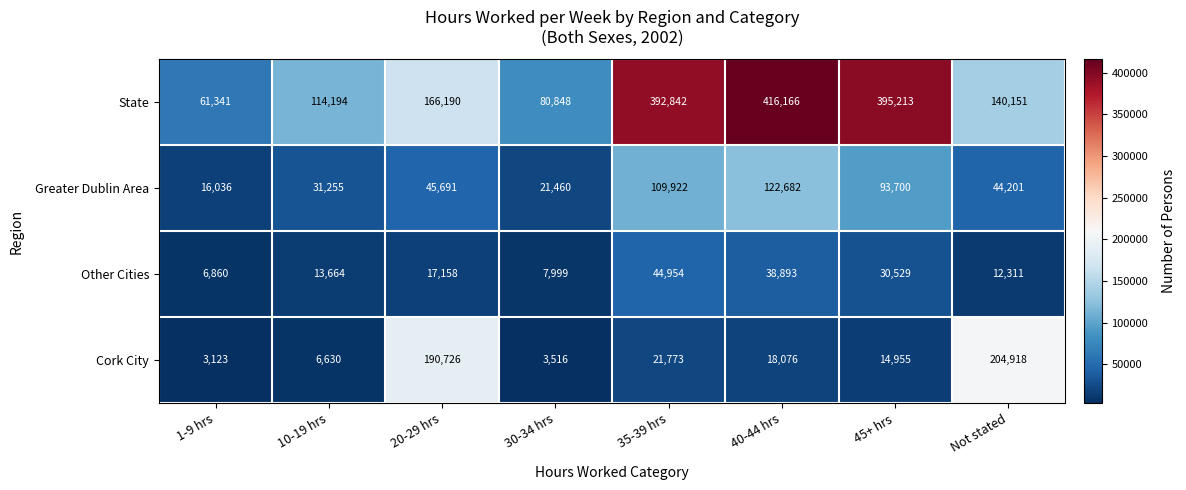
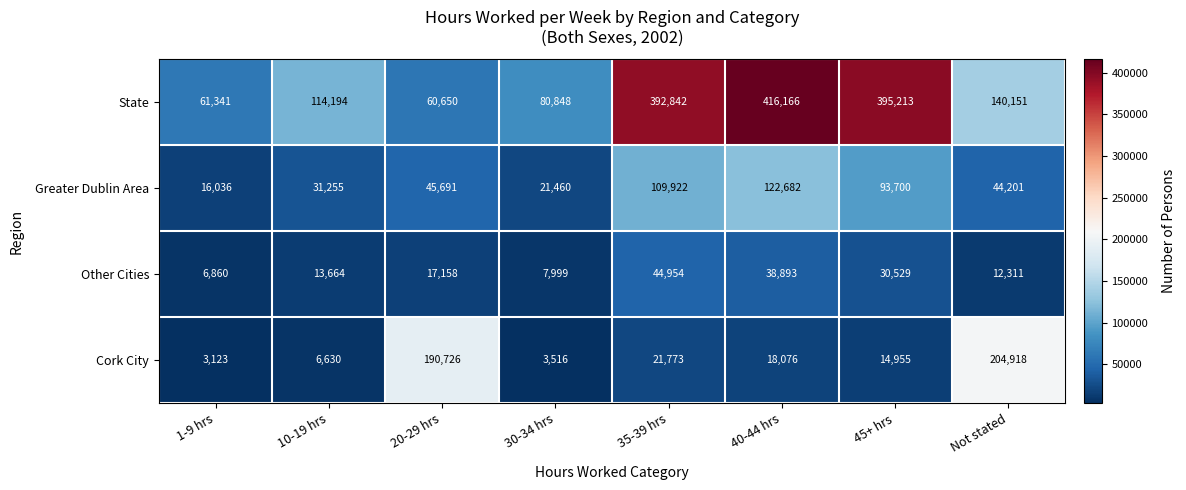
  {
    "State": {
      "1-9 hrs": "61,341",
      "10-19 hrs": "114,194",
-     "20-29 hrs": "166,190",
+     "20-29 hrs": "60,650",
      "30-34 hrs": "80,848",
      "35-39 hrs": "392,842",
      "40-44 hrs": "416,166",
      "45+ hrs": "395,213",
      "Not stated": "140,151"
    },
    "Greater Dublin Area": {
      "1-9 hrs": "16,036",
      "10-19 hrs": "31,255",
      "20-29 hrs": "45,691",
      "30-34 hrs": "21,460",
      "35-39 hrs": "109,922",
      "40-44 hrs": "122,682",
      "45+ hrs": "93,700",
      "Not stated": "44,201"
    },
    "Other Cities": {
      "1-9 hrs": "6,860",
      "10-19 hrs": "13,664",
      "20-29 hrs": "17,158",
      "30-34 hrs": "7,999",
      "35-39 hrs": "44,954",
      "40-44 hrs": "38,893",
      "45+ hrs": "30,529",
      "Not stated": "12,311"
    },
    "Cork City": {
      "1-9 hrs": "3,123",
      "10-19 hrs": "6,630",
      "20-29 hrs": "190,726",
      "30-34 hrs": "3,516",
      "35-39 hrs": "21,773",
      "40-44 hrs": "18,076",
      "45+ hrs": "14,955",
      "Not stated": "204,918"
    }
  }
